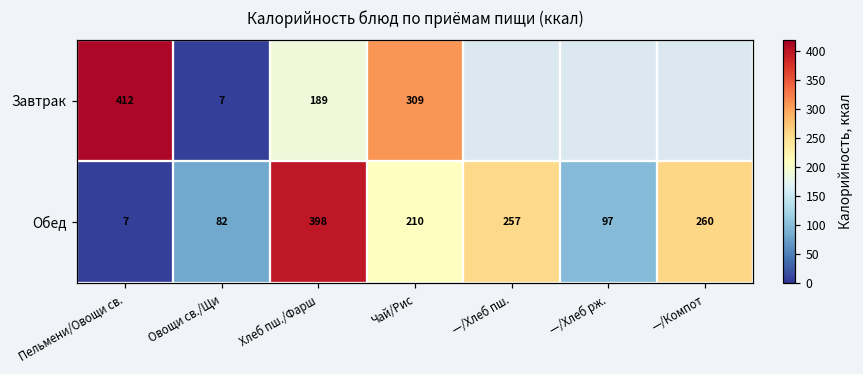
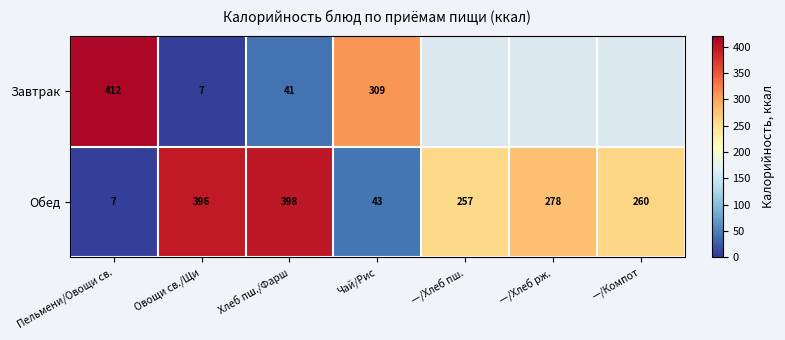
  {
    "Завтрак": {
      "Пельмени/Овощи св.": 412,
      "Овощи св./Щи": 7,
-     "Хлеб пш./Фарш": 189,
+     "Хлеб пш./Фарш": 41,
      "Чай/Рис": 309
    },
    "Обед": {
      "Пельмени/Овощи св.": 7,
-     "Овощи св./Щи": 82,
+     "Овощи св./Щи": 396,
      "Хлеб пш./Фарш": 398,
-     "Чай/Рис": 210,
+     "Чай/Рис": 43,
      "—/Хлеб пш.": 257,
-     "—/Хлеб рж.": 97,
+     "—/Хлеб рж.": 278,
      "—/Компот": 260
    }
  }
